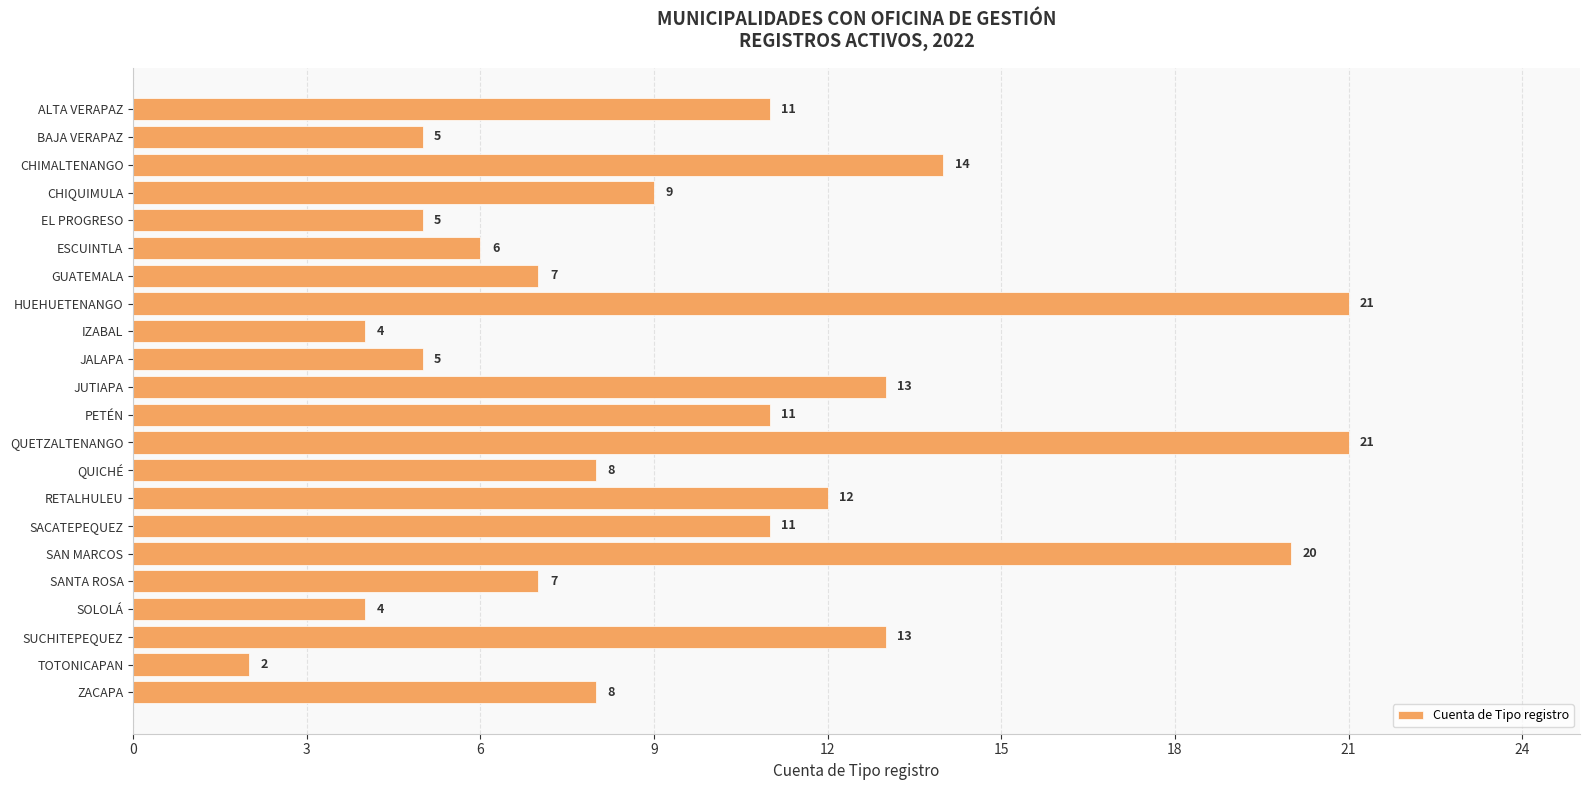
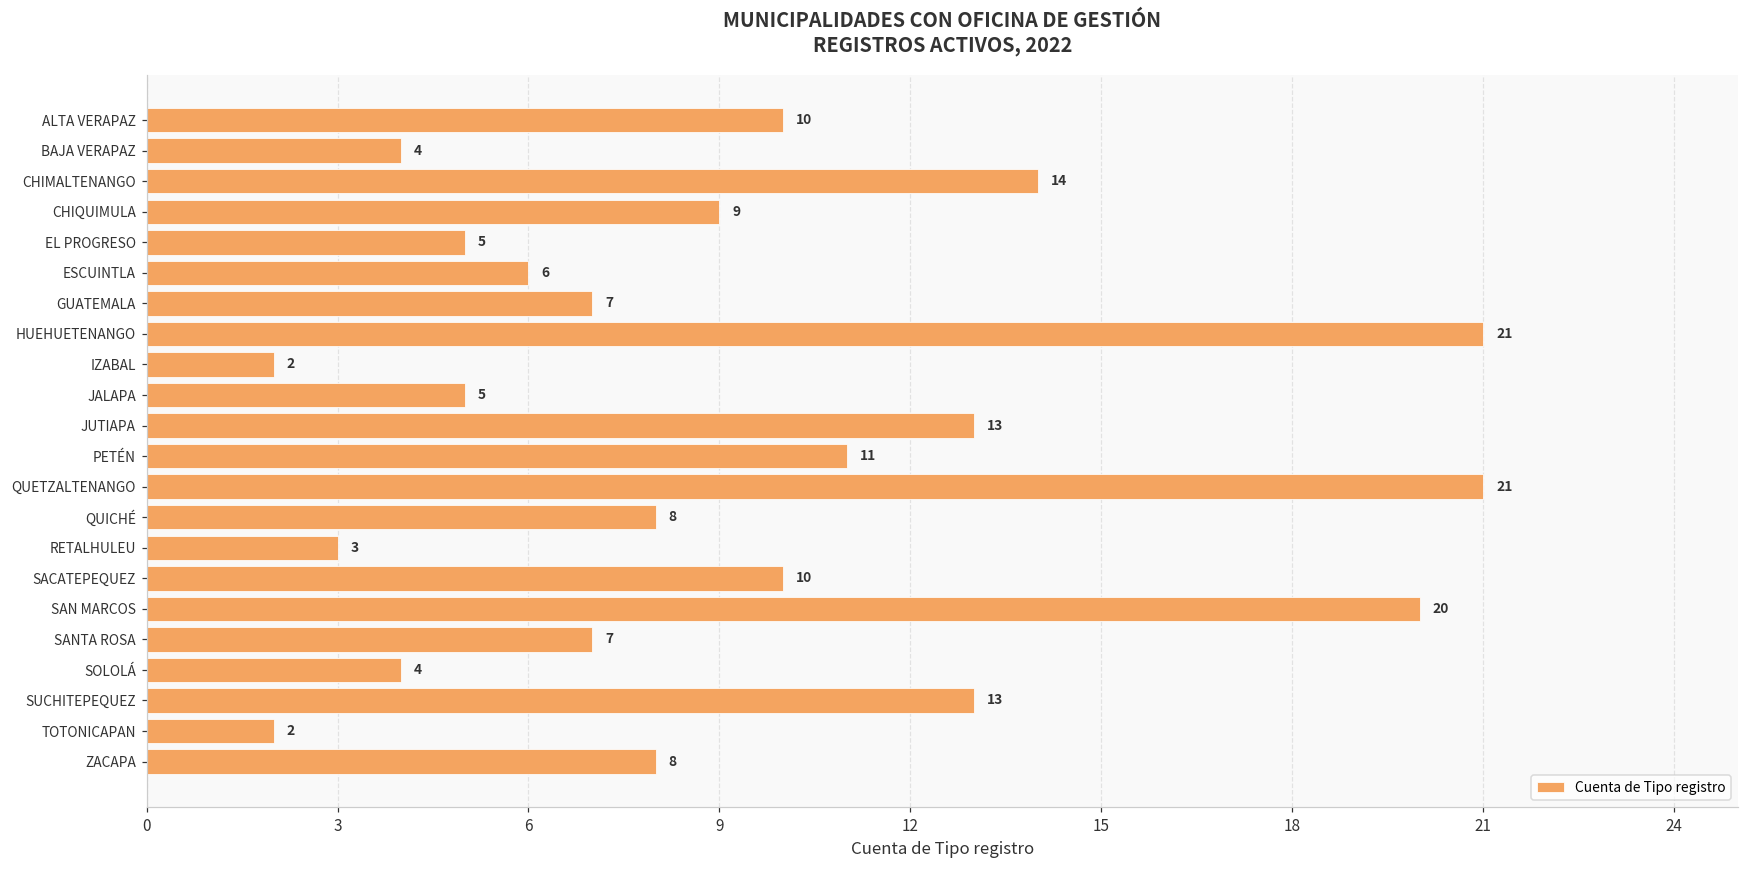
  {
-   "ALTA VERAPAZ": 11,
-   "BAJA VERAPAZ": 5,
+   "ALTA VERAPAZ": 10,
+   "BAJA VERAPAZ": 4,
    "CHIMALTENANGO": 14,
    "CHIQUIMULA": 9,
    "EL PROGRESO": 5,
    "ESCUINTLA": 6,
    "GUATEMALA": 7,
    "HUEHUETENANGO": 21,
-   "IZABAL": 4,
+   "IZABAL": 2,
    "JALAPA": 5,
    "JUTIAPA": 13,
    "PETÉN": 11,
    "QUETZALTENANGO": 21,
    "QUICHÉ": 8,
-   "RETALHULEU": 12,
-   "SACATEPEQUEZ": 11,
+   "RETALHULEU": 3,
+   "SACATEPEQUEZ": 10,
    "SAN MARCOS": 20,
    "SANTA ROSA": 7,
    "SOLOLÁ": 4,
    "SUCHITEPEQUEZ": 13,
    "TOTONICAPAN": 2,
    "ZACAPA": 8
  }
